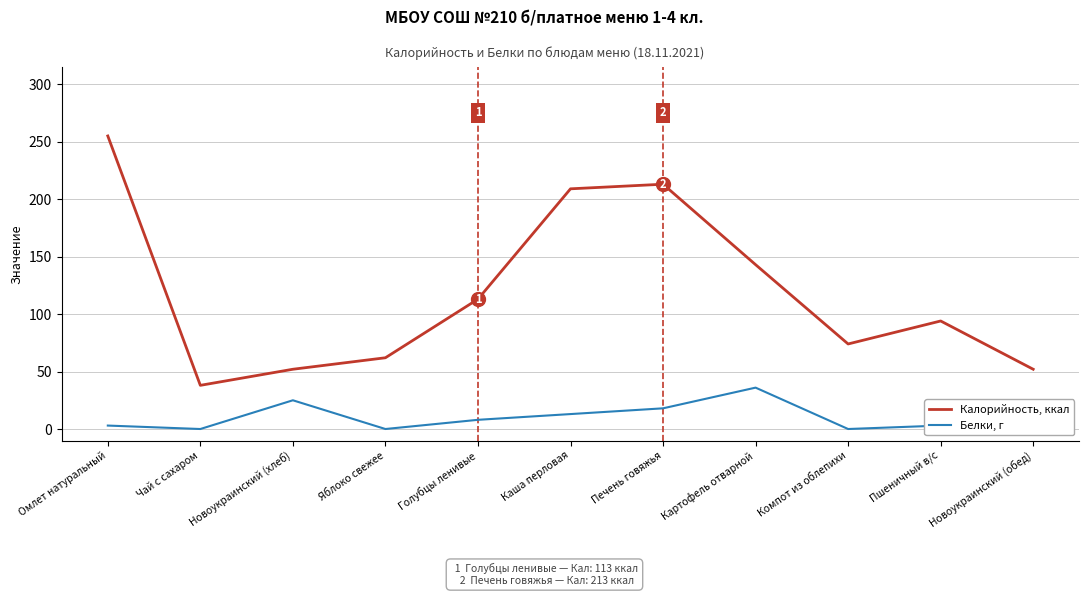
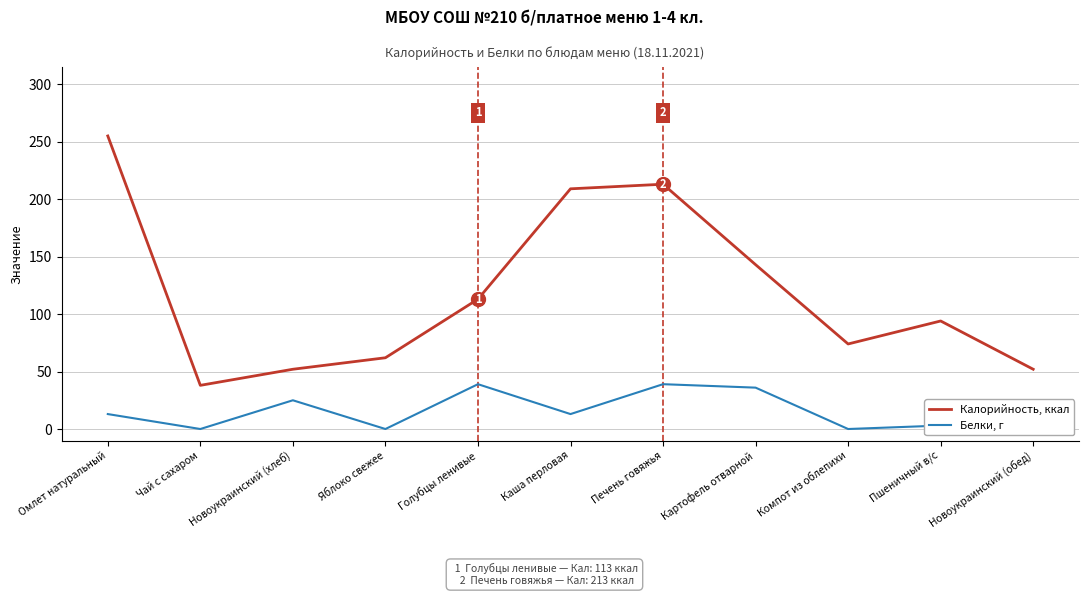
  {
    "Белки, г": {
-     "Омлет натуральный": 3,
+     "Омлет натуральный": 13,
      "Чай с сахаром": 0,
      "Новоукраинский (хлеб)": 25,
      "Яблоко свежее": 0,
-     "Голубцы ленивые": 8,
+     "Голубцы ленивые": 39,
      "Каша перловая": 13,
-     "Печень говяжья": 18,
+     "Печень говяжья": 39,
      "Картофель отварной": 36,
      "Компот из облепихи": 0
    }
  }
